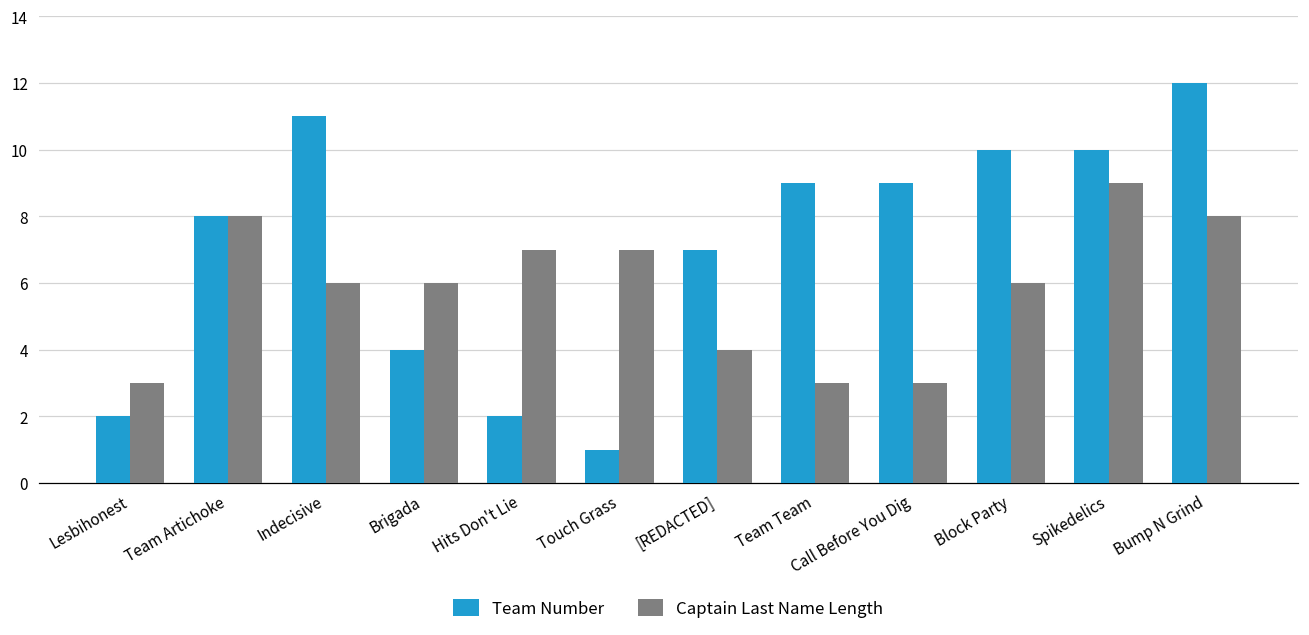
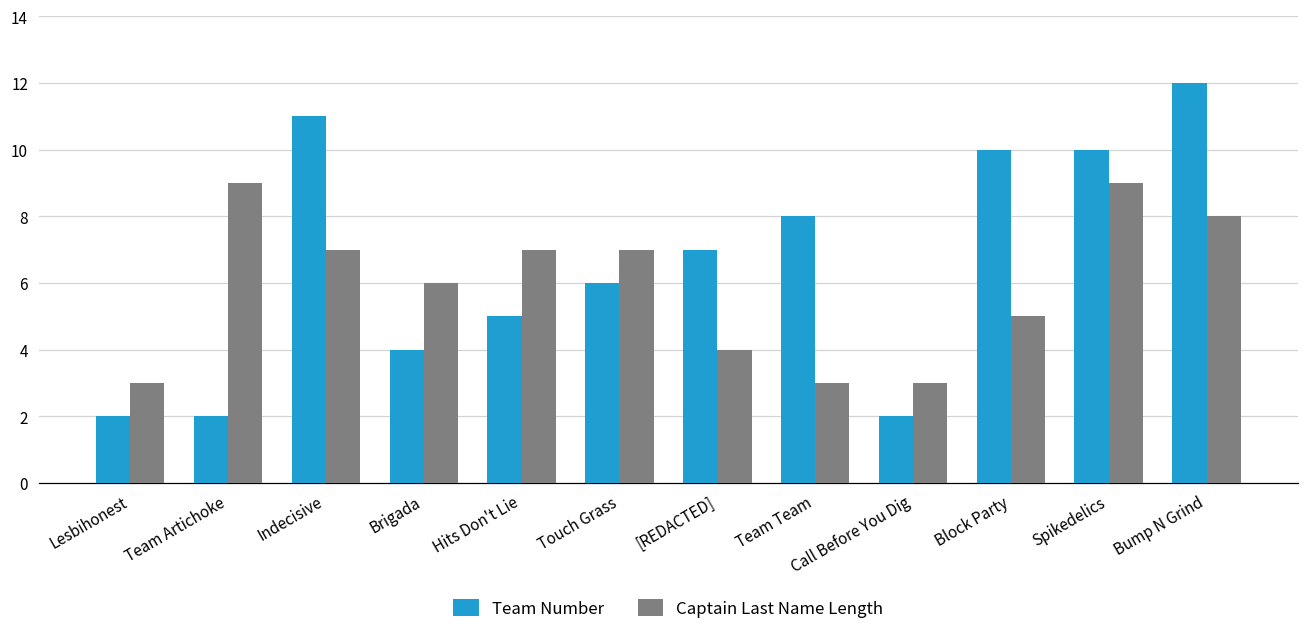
  {
    "Team Number": {
      "Lesbihonest": 2,
-     "Team Artichoke": 8,
+     "Team Artichoke": 2,
      "Indecisive": 11,
      "Brigada": 4,
-     "Hits Don't Lie": 2,
-     "Touch Grass": 1,
+     "Hits Don't Lie": 5,
+     "Touch Grass": 6,
      "[REDACTED]": 7,
-     "Team Team": 9,
-     "Call Before You Dig": 9,
+     "Team Team": 8,
+     "Call Before You Dig": 2,
      "Block Party": 10,
      "Spikedelics": 10,
      "Bump N Grind": 12
    },
    "Captain Last Name Length": {
      "Lesbihonest": 3,
-     "Team Artichoke": 8,
-     "Indecisive": 6,
+     "Team Artichoke": 9,
+     "Indecisive": 7,
      "Brigada": 6,
      "Hits Don't Lie": 7,
      "Touch Grass": 7,
      "[REDACTED]": 4,
      "Team Team": 3,
      "Call Before You Dig": 3,
-     "Block Party": 6,
+     "Block Party": 5,
      "Spikedelics": 9,
      "Bump N Grind": 8
    }
  }
